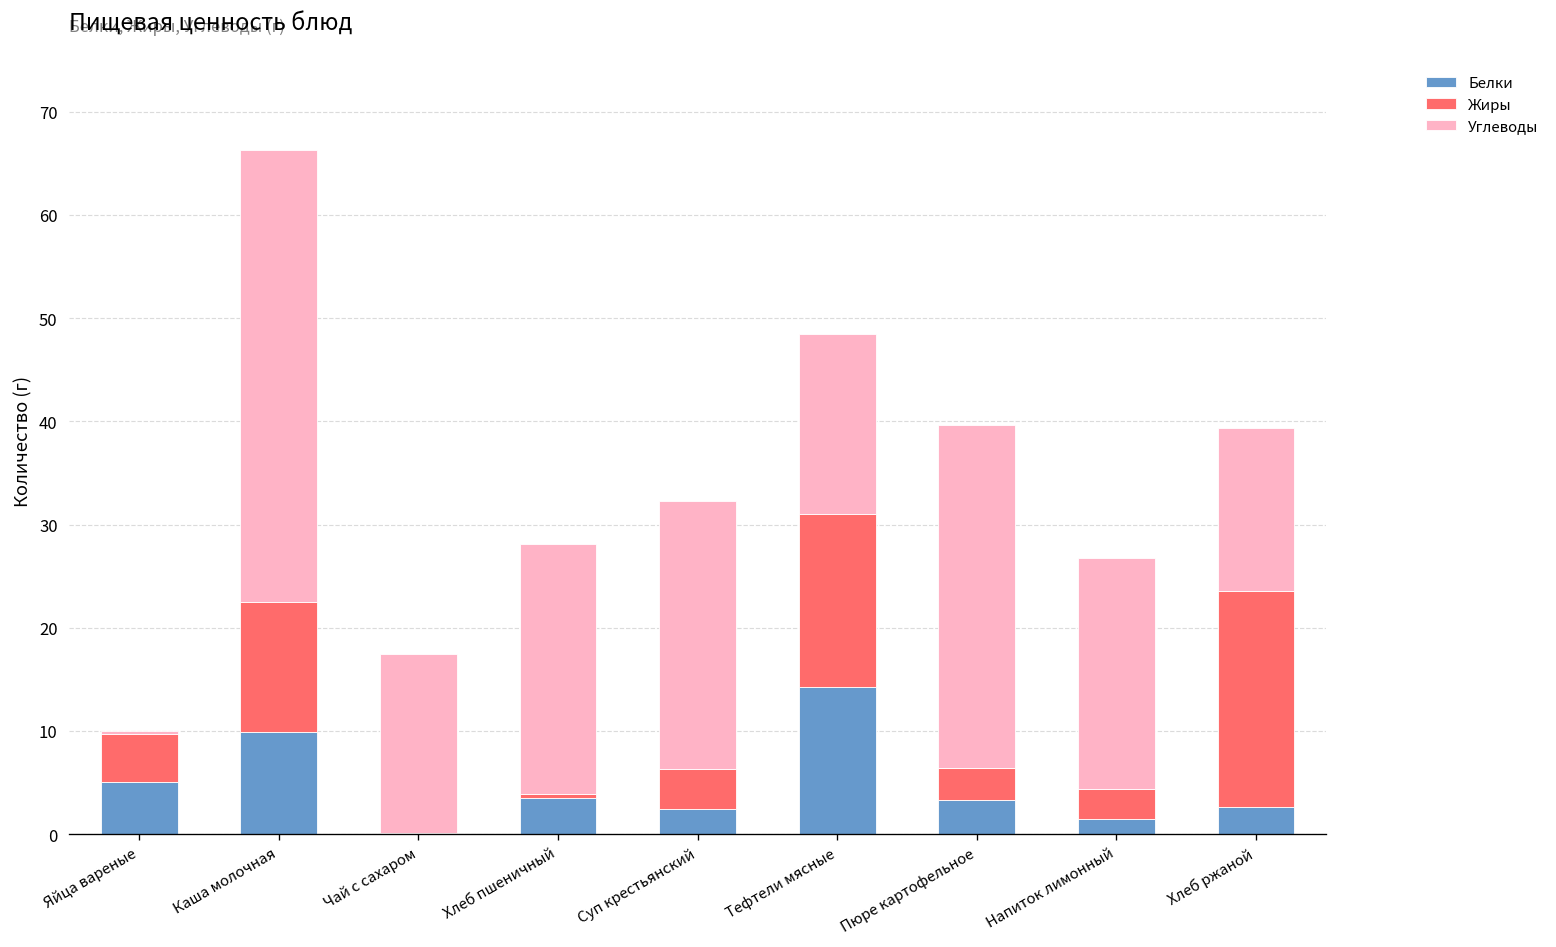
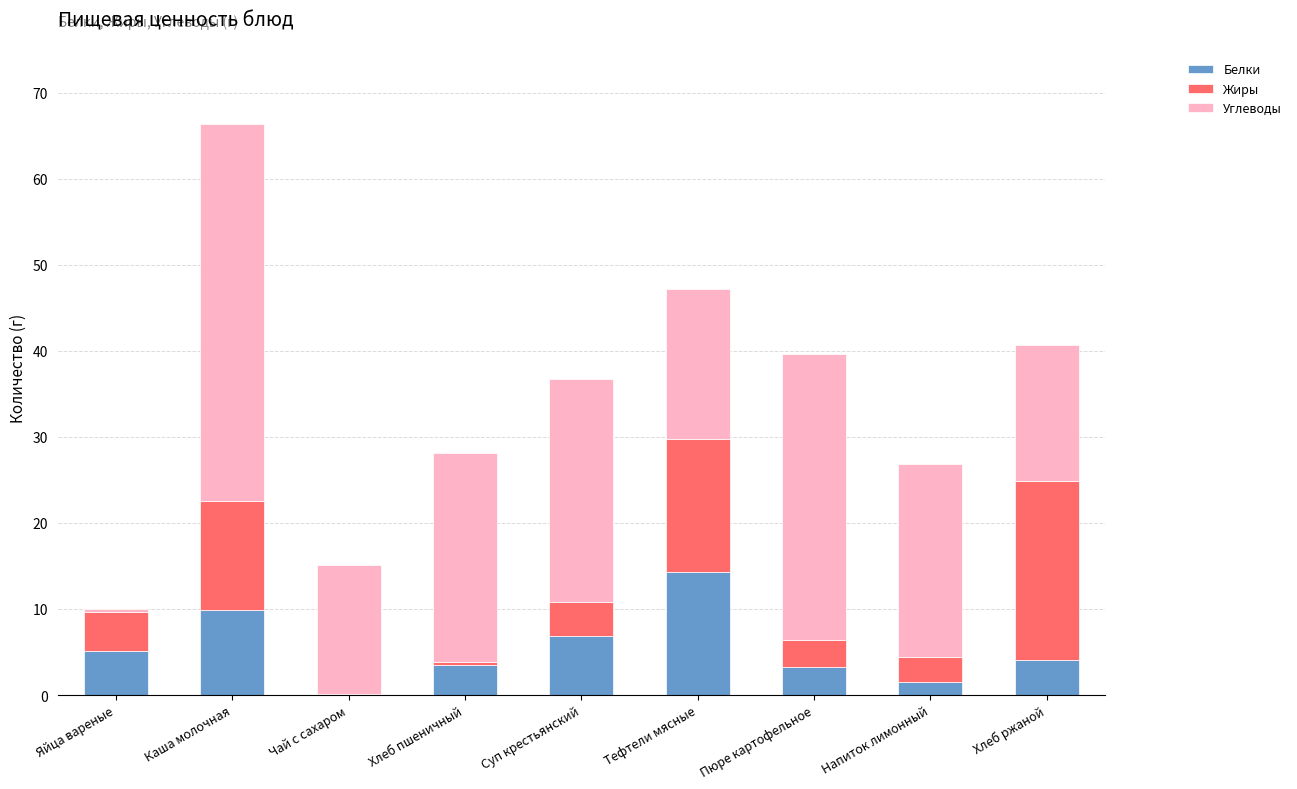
  {
    "Белки": {
      "Яйца вареные": 5,
      "Каша молочная": 10,
      "Хлеб пшеничный": 4,
-     "Суп крестьянский": 2,
+     "Суп крестьянский": 7,
      "Тефтели мясные": 14,
      "Пюре картофельное": 3,
      "Напиток лимонный": 2,
-     "Хлеб ржаной": 3
+     "Хлеб ржаной": 4
    },
    "Жиры": {
      "Яйца вареные": 5,
      "Каша молочная": 13,
      "Хлеб пшеничный": 0,
      "Суп крестьянский": 4,
-     "Тефтели мясные": 17,
+     "Тефтели мясные": 15,
      "Пюре картофельное": 3,
      "Напиток лимонный": 3,
      "Хлеб ржаной": 21
    },
    "Углеводы": {
      "Каша молочная": 44,
-     "Чай с сахаром": 17,
+     "Чай с сахаром": 15,
      "Хлеб пшеничный": 24,
      "Суп крестьянский": 26,
      "Тефтели мясные": 17,
      "Пюре картофельное": 33,
      "Напиток лимонный": 22,
      "Хлеб ржаной": 16
    }
  }
